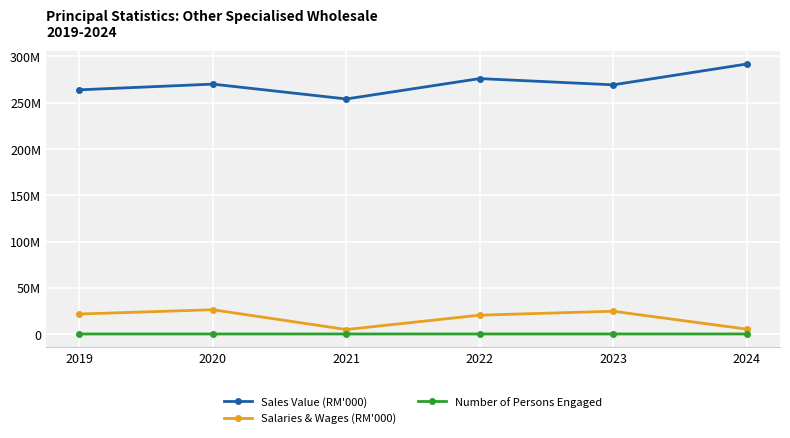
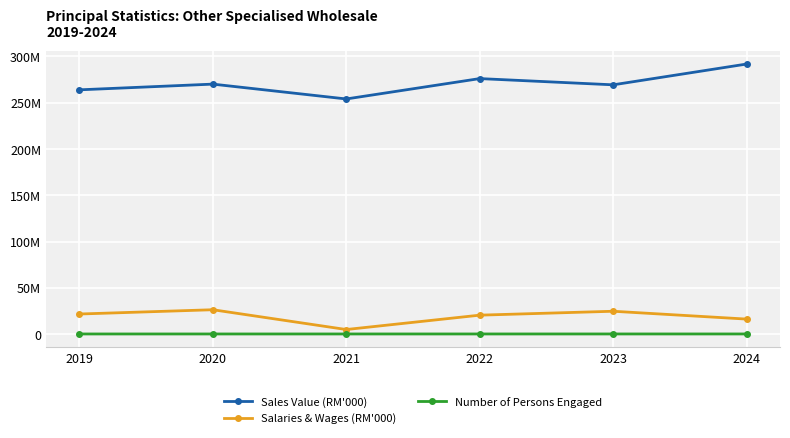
  {
    "Sales Value (RM'000)": {
      "2019": 260000000,
      "2020": 270000000,
      "2021": 250000000,
      "2022": 280000000,
      "2023": 270000000,
      "2024": 290000000
    },
    "Salaries & Wages (RM'000)": {
      "2019": 20000000,
      "2020": 30000000,
      "2021": 0,
      "2022": 20000000,
      "2023": 20000000,
-     "2024": 10000000
+     "2024": 20000000
    },
    "Number of Persons Engaged": {
      "2019": 0,
      "2020": 0,
      "2021": 0,
      "2022": 0,
      "2023": 0,
      "2024": 0
    }
  }
